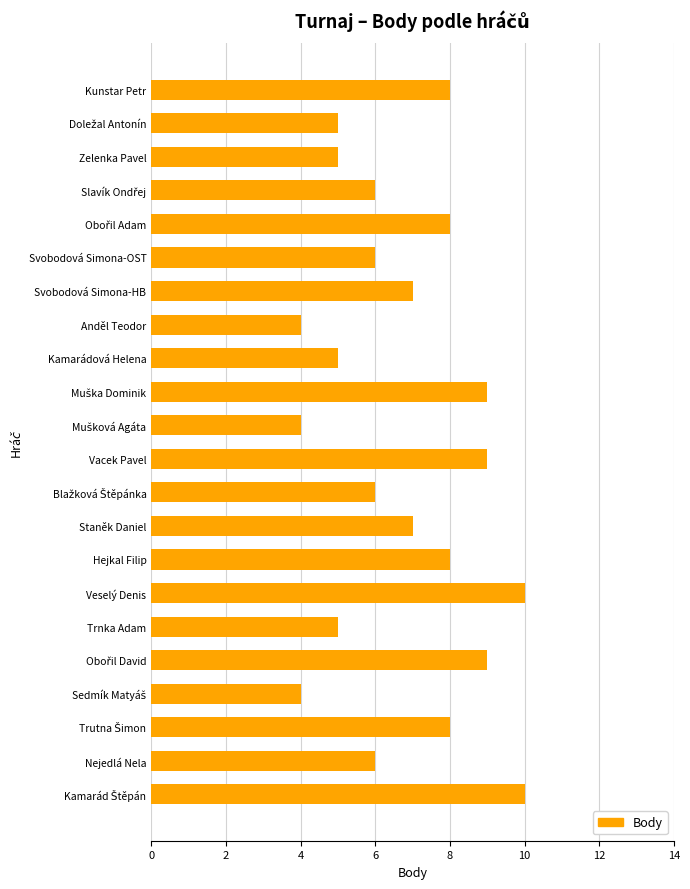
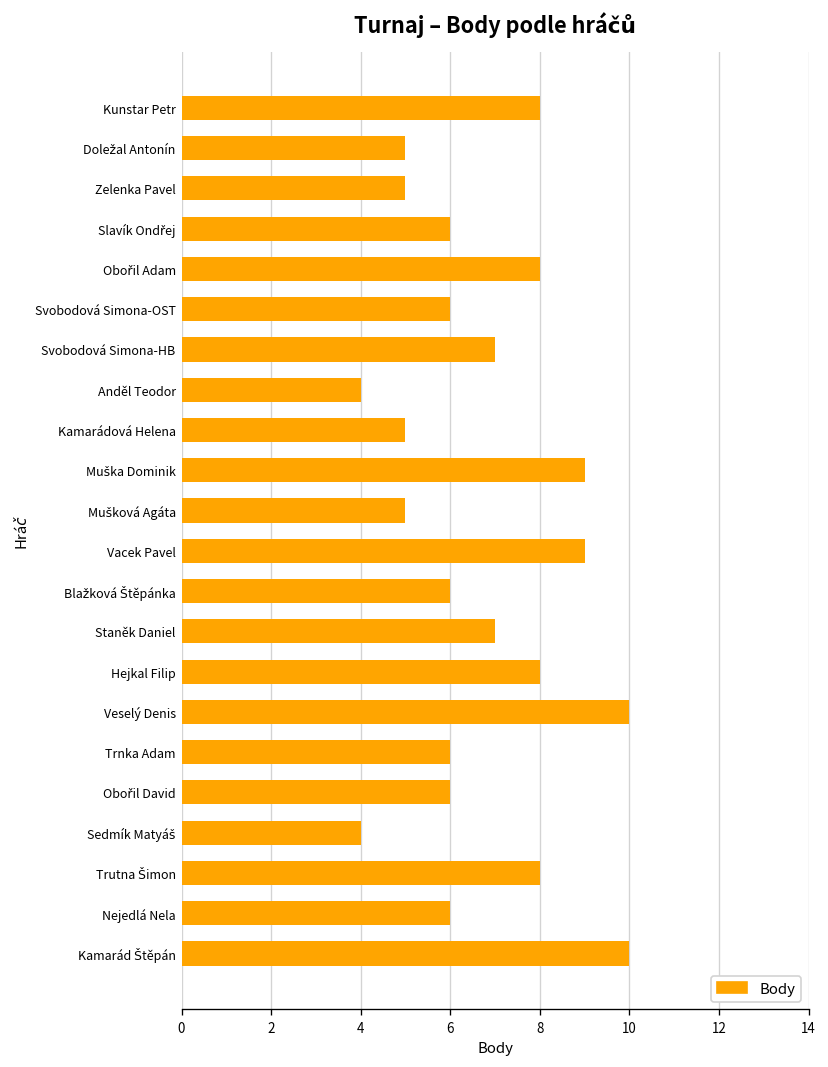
  {
    "Kunstar Petr": 8,
    "Doležal Antonín": 5,
    "Zelenka Pavel": 5,
    "Slavík Ondřej": 6,
    "Obořil Adam": 8,
    "Svobodová Simona-OST": 6,
    "Svobodová Simona-HB": 7,
    "Anděl Teodor": 4,
    "Kamarádová Helena": 5,
    "Muška Dominik": 9,
-   "Mušková Agáta": 4,
+   "Mušková Agáta": 5,
    "Vacek Pavel": 9,
    "Blažková Štěpánka": 6,
    "Staněk Daniel": 7,
    "Hejkal Filip": 8,
    "Veselý Denis": 10,
-   "Trnka Adam": 5,
-   "Obořil David": 9,
+   "Trnka Adam": 6,
+   "Obořil David": 6,
    "Sedmík Matyáš": 4,
    "Trutna Šimon": 8,
    "Nejedlá Nela": 6,
    "Kamarád Štěpán": 10
  }
